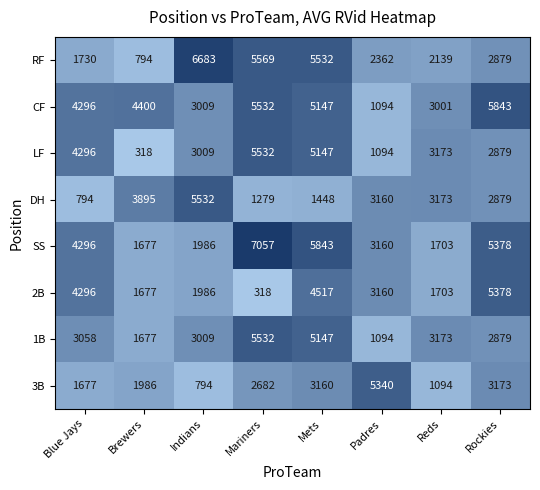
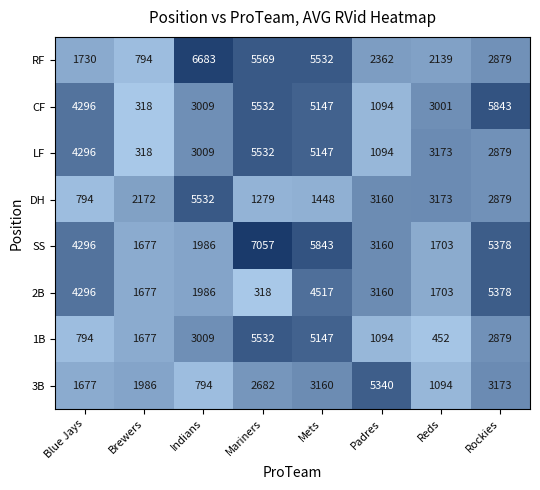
  {
    "RF": {
      "Blue Jays": 1730,
      "Brewers": 794,
      "Indians": 6683,
      "Mariners": 5569,
      "Mets": 5532,
      "Padres": 2362,
      "Reds": 2139,
      "Rockies": 2879
    },
    "CF": {
      "Blue Jays": 4296,
-     "Brewers": 4400,
+     "Brewers": 318,
      "Indians": 3009,
      "Mariners": 5532,
      "Mets": 5147,
      "Padres": 1094,
      "Reds": 3001,
      "Rockies": 5843
    },
    "LF": {
      "Blue Jays": 4296,
      "Brewers": 318,
      "Indians": 3009,
      "Mariners": 5532,
      "Mets": 5147,
      "Padres": 1094,
      "Reds": 3173,
      "Rockies": 2879
    },
    "DH": {
      "Blue Jays": 794,
-     "Brewers": 3895,
+     "Brewers": 2172,
      "Indians": 5532,
      "Mariners": 1279,
      "Mets": 1448,
      "Padres": 3160,
      "Reds": 3173,
      "Rockies": 2879
    },
    "SS": {
      "Blue Jays": 4296,
      "Brewers": 1677,
      "Indians": 1986,
      "Mariners": 7057,
      "Mets": 5843,
      "Padres": 3160,
      "Reds": 1703,
      "Rockies": 5378
    },
    "2B": {
      "Blue Jays": 4296,
      "Brewers": 1677,
      "Indians": 1986,
      "Mariners": 318,
      "Mets": 4517,
      "Padres": 3160,
      "Reds": 1703,
      "Rockies": 5378
    },
    "1B": {
-     "Blue Jays": 3058,
+     "Blue Jays": 794,
      "Brewers": 1677,
      "Indians": 3009,
      "Mariners": 5532,
      "Mets": 5147,
      "Padres": 1094,
-     "Reds": 3173,
+     "Reds": 452,
      "Rockies": 2879
    },
    "3B": {
      "Blue Jays": 1677,
      "Brewers": 1986,
      "Indians": 794,
      "Mariners": 2682,
      "Mets": 3160,
      "Padres": 5340,
      "Reds": 1094,
      "Rockies": 3173
    }
  }
